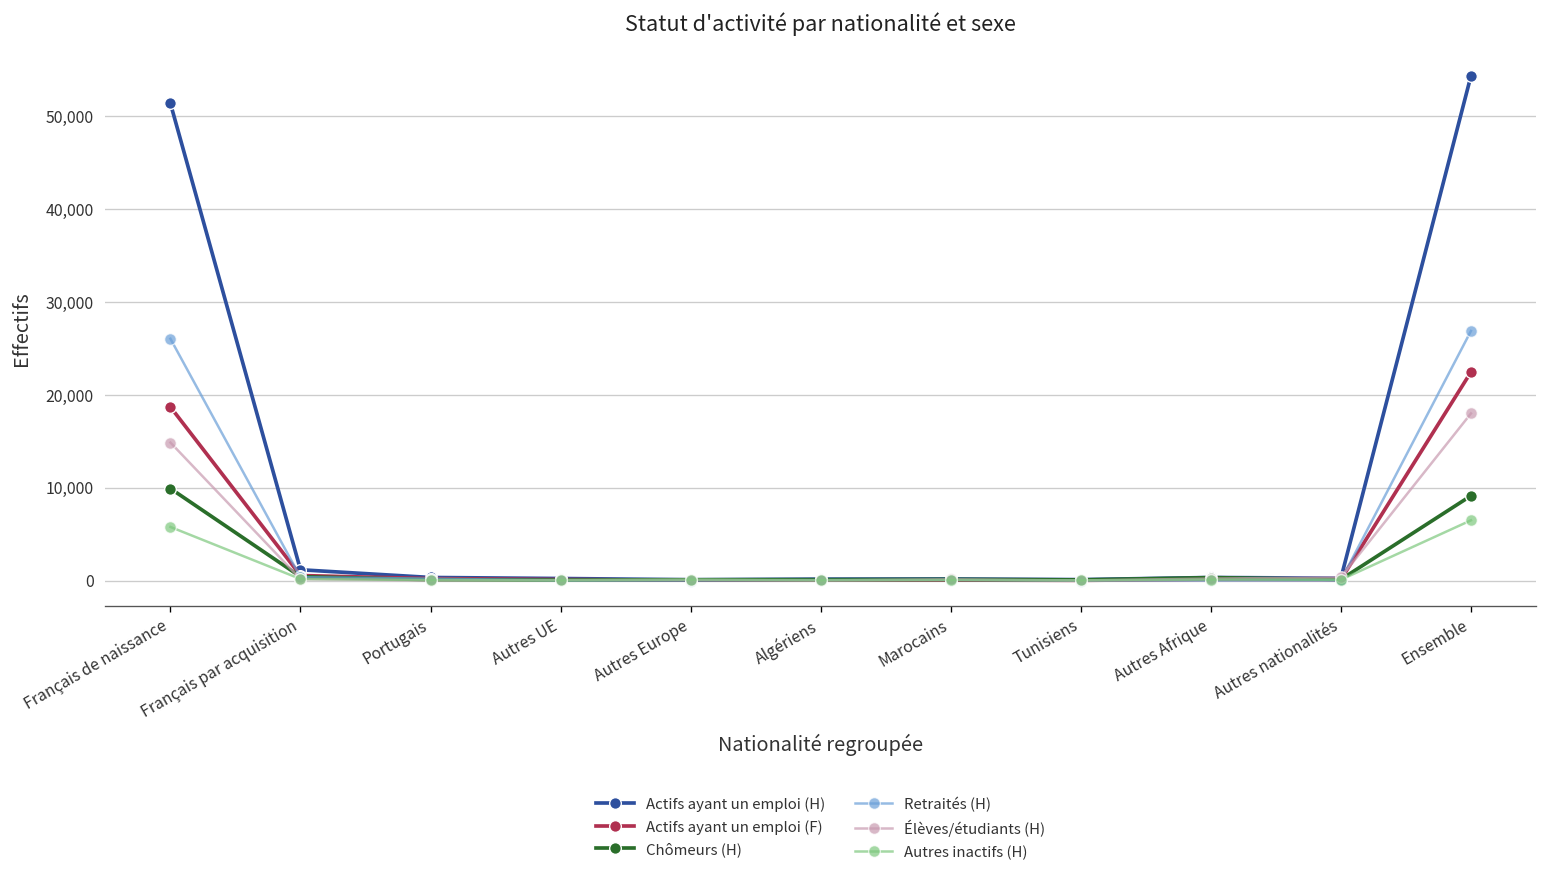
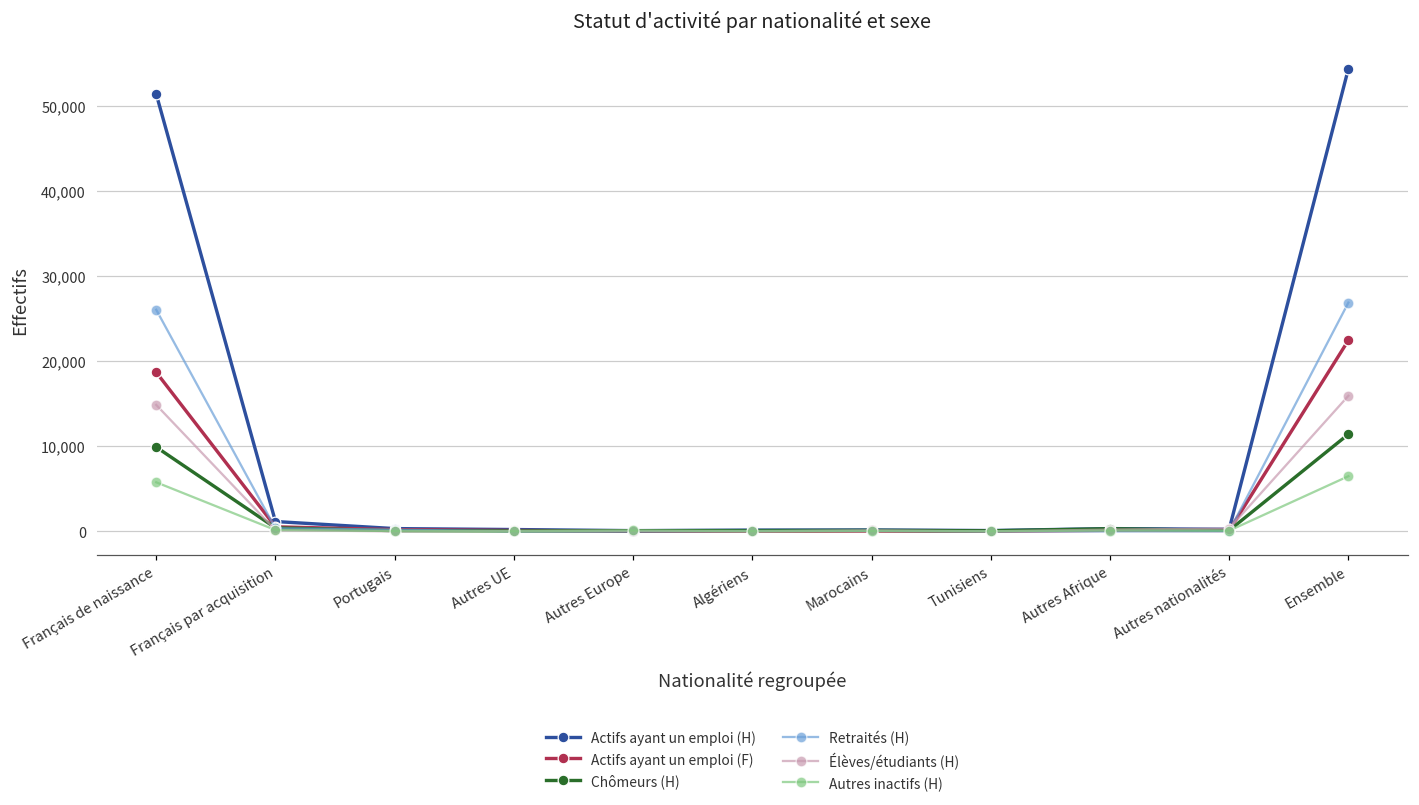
  {
    "Actifs ayant un emploi (H)": {
      "Français de naissance": "51,000",
      "Français par acquisition": "1,000",
      "Ensemble": "54,000"
    },
    "Actifs ayant un emploi (F)": {
      "Français de naissance": "19,000",
      "Ensemble": "22,000"
    },
    "Chômeurs (H)": {
      "Français de naissance": "10,000",
-     "Ensemble": "9,000"
+     "Ensemble": "11,000"
    },
    "Retraités (H)": {
      "Français de naissance": "26,000",
      "Ensemble": "27,000"
    },
    "Élèves/étudiants (H)": {
      "Français de naissance": "15,000",
-     "Ensemble": "18,000"
+     "Ensemble": "16,000"
    },
    "Autres inactifs (H)": {
      "Français de naissance": "6,000",
      "Ensemble": "6,000"
    }
  }
